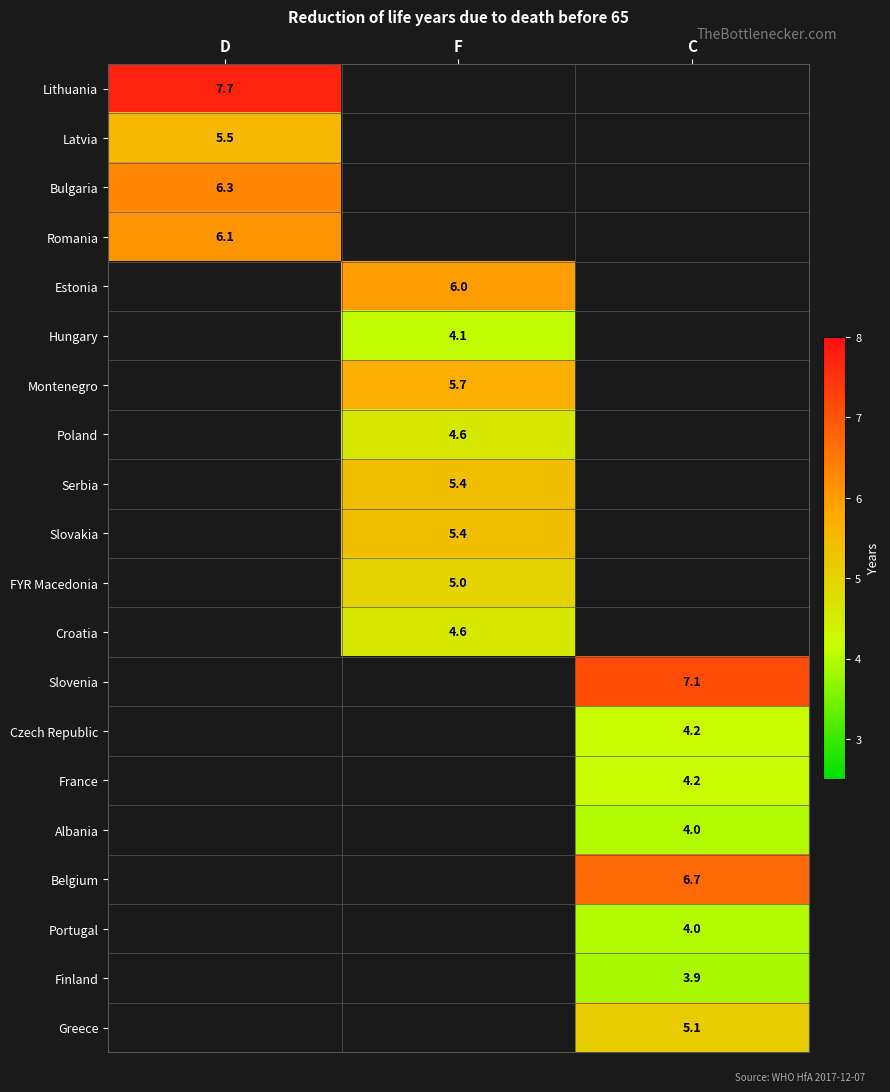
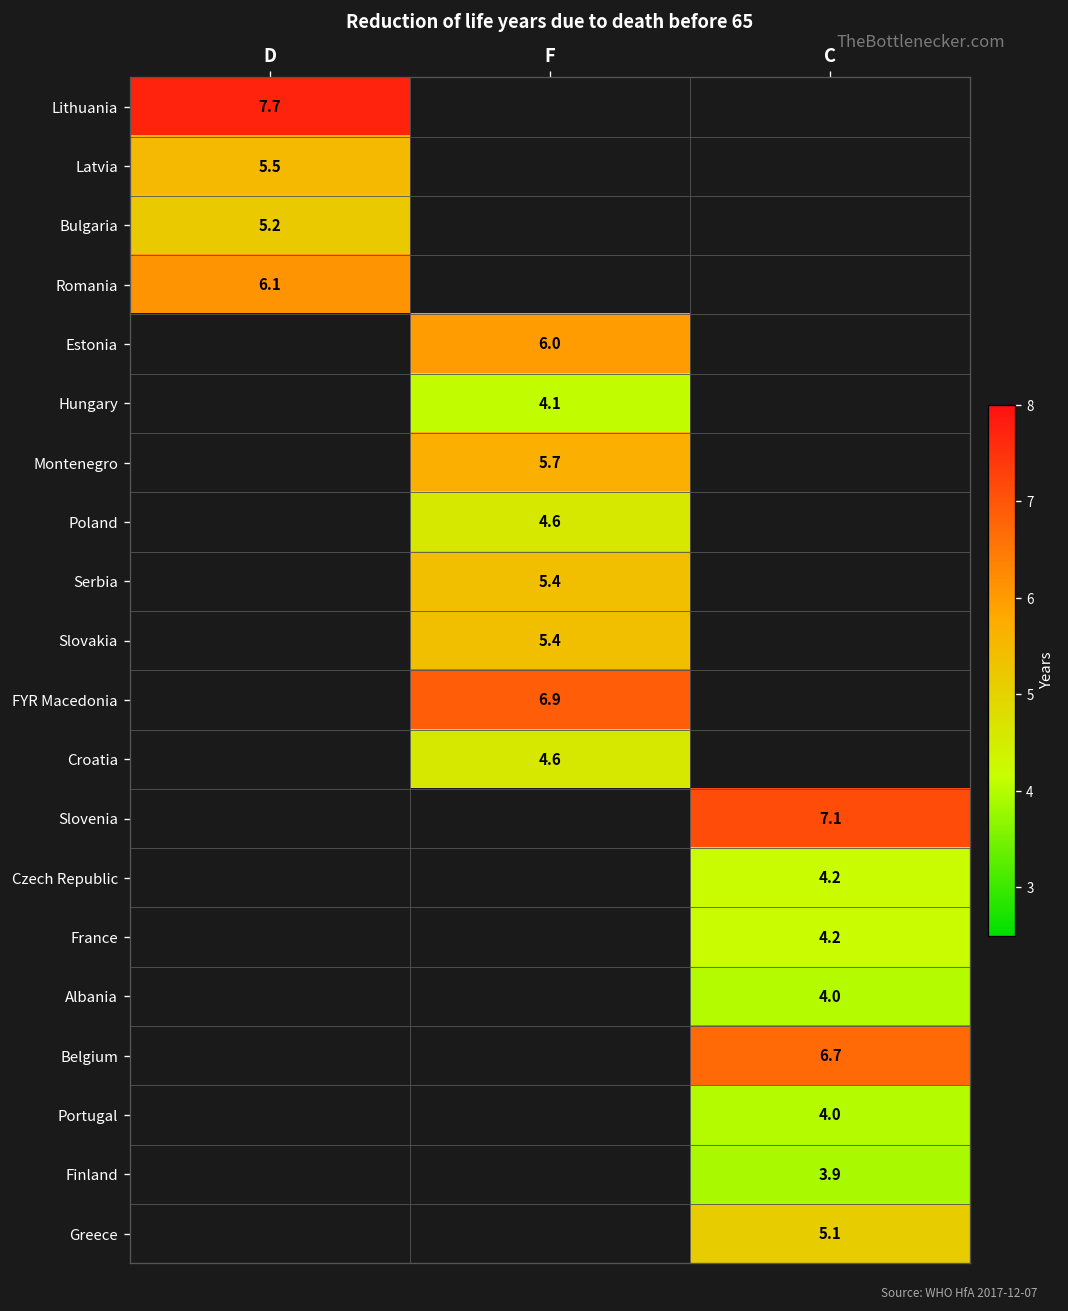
  {
    "Lithuania": {
      "D": 7.7
    },
    "Latvia": {
      "D": 5.5
    },
    "Bulgaria": {
-     "D": 6.3
+     "D": 5.2
    },
    "Romania": {
      "D": 6.1
    },
    "Estonia": {
      "F": 6.0
    },
    "Hungary": {
      "F": 4.1
    },
    "Montenegro": {
      "F": 5.7
    },
    "Poland": {
      "F": 4.6
    },
    "Serbia": {
      "F": 5.4
    },
    "Slovakia": {
      "F": 5.4
    },
    "FYR Macedonia": {
-     "F": 5.0
+     "F": 6.9
    },
    "Croatia": {
      "F": 4.6
    },
    "Slovenia": {
      "C": 7.1
    },
    "Czech Republic": {
      "C": 4.2
    },
    "France": {
      "C": 4.2
    },
    "Albania": {
      "C": 4.0
    },
    "Belgium": {
      "C": 6.7
    },
    "Portugal": {
      "C": 4.0
    },
    "Finland": {
      "C": 3.9
    },
    "Greece": {
      "C": 5.1
    }
  }
